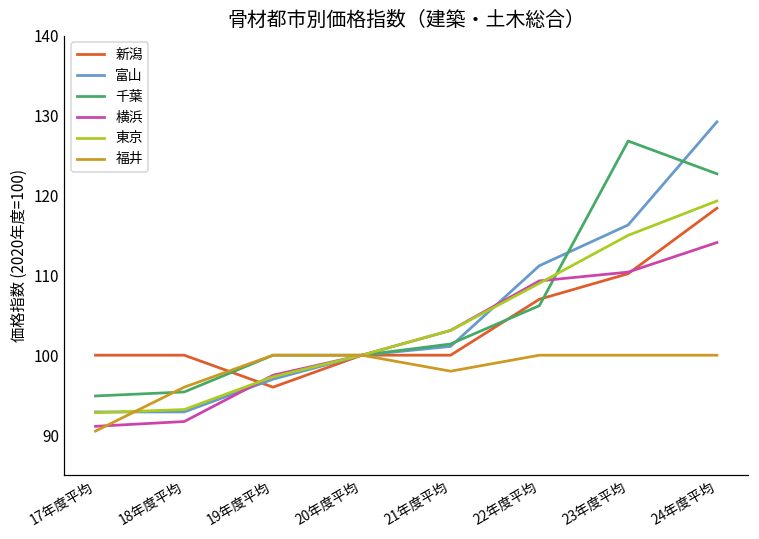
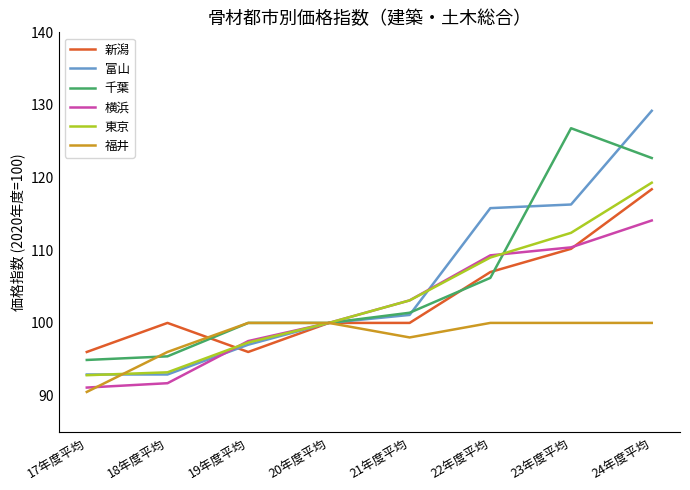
  {
    "新潟": {
-     "17年度平均": 100,
+     "17年度平均": 96,
      "18年度平均": 100,
      "19年度平均": 96,
      "21年度平均": 100,
      "22年度平均": 107,
      "24年度平均": 118
    },
    "富山": {
-     "22年度平均": 111,
+     "22年度平均": 116,
      "23年度平均": 116,
      "24年度平均": 129
    },
    "千葉": {
      "17年度平均": 95,
      "18年度平均": 95,
      "22年度平均": 106,
      "23年度平均": 127,
      "24年度平均": 123
    },
    "横浜": {
      "17年度平均": 91,
      "18年度平均": 92,
      "24年度平均": 114
    },
    "東京": {
-     "23年度平均": 115,
+     "23年度平均": 112,
      "24年度平均": 119
    },
    "福井": {
      "17年度平均": 91,
      "18年度平均": 96,
      "21年度平均": 98,
      "22年度平均": 100,
      "23年度平均": 100,
      "24年度平均": 100
    }
  }
